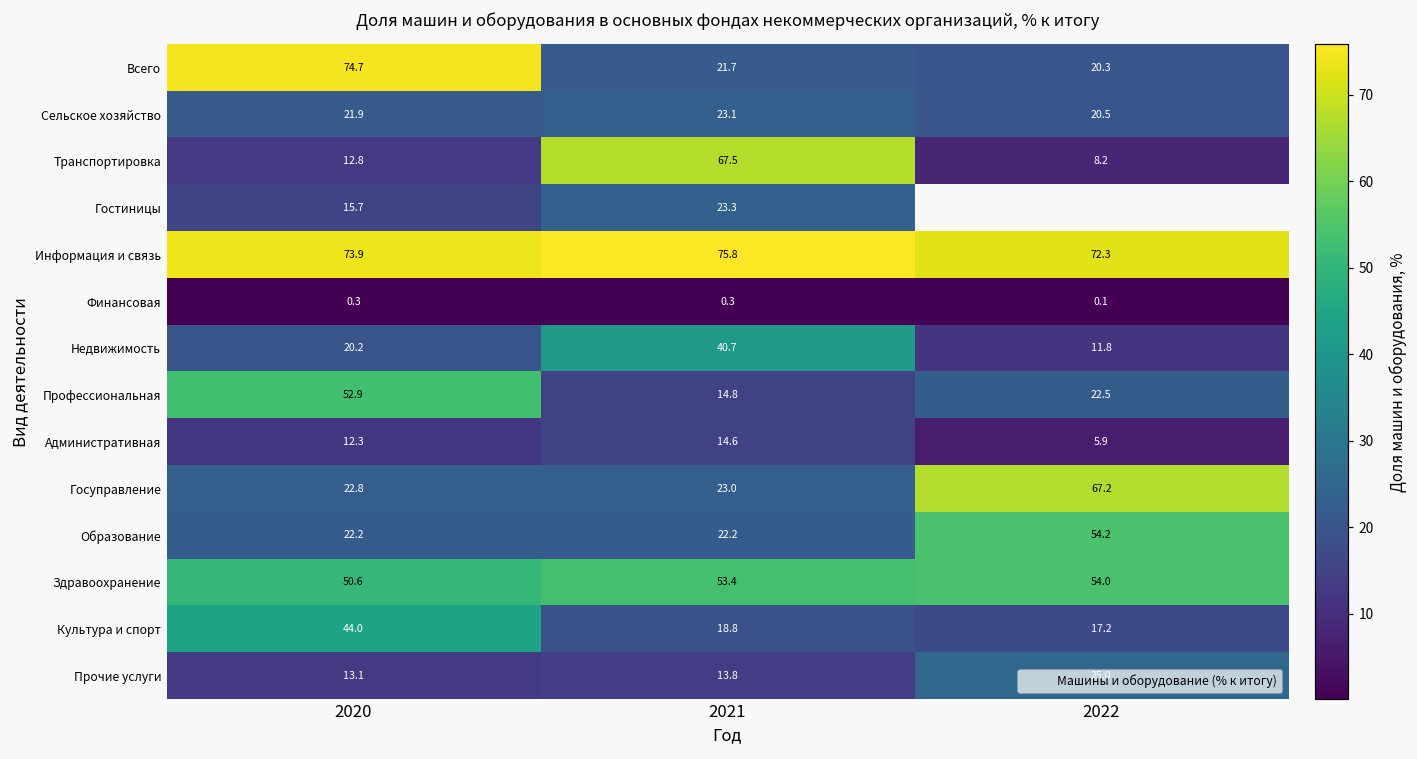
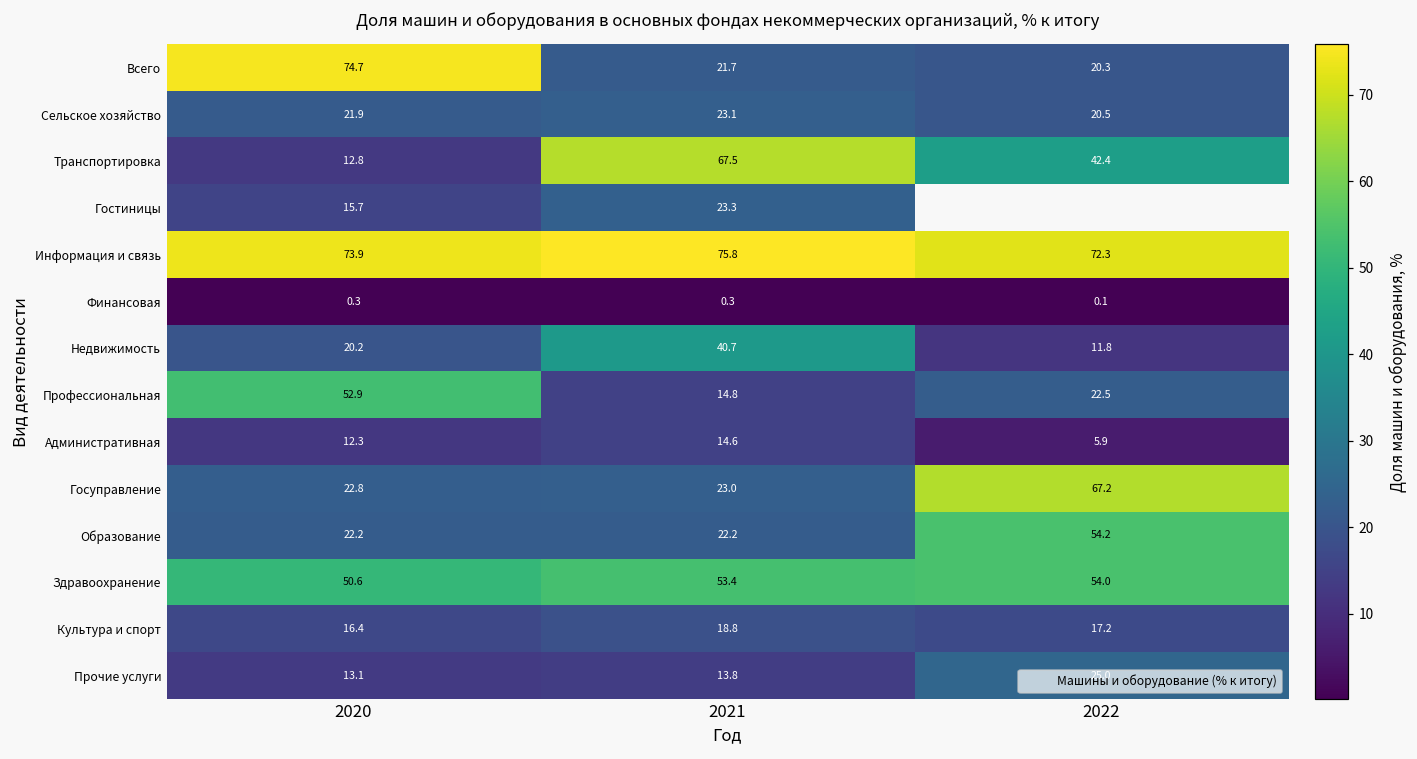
  {
    "Всего": {
      "2020": 74.7,
      "2021": 21.7,
      "2022": 20.3
    },
    "Сельское хозяйство": {
      "2020": 21.9,
      "2021": 23.1,
      "2022": 20.5
    },
    "Транспортировка": {
      "2020": 12.8,
      "2021": 67.5,
-     "2022": 8.2
+     "2022": 42.4
    },
    "Гостиницы": {
      "2020": 15.7,
      "2021": 23.3
    },
    "Информация и связь": {
      "2020": 73.9,
      "2021": 75.8,
      "2022": 72.3
    },
    "Финансовая": {
      "2020": 0.3,
      "2021": 0.3,
      "2022": 0.1
    },
    "Недвижимость": {
      "2020": 20.2,
      "2021": 40.7,
      "2022": 11.8
    },
    "Профессиональная": {
      "2020": 52.9,
      "2021": 14.8,
      "2022": 22.5
    },
    "Административная": {
      "2020": 12.3,
      "2021": 14.6,
      "2022": 5.9
    },
    "Госуправление": {
      "2020": 22.8,
      "2021": 23.0,
      "2022": 67.2
    },
    "Образование": {
      "2020": 22.2,
      "2021": 22.2,
      "2022": 54.2
    },
    "Здравоохранение": {
      "2020": 50.6,
      "2021": 53.4,
      "2022": 54.0
    },
    "Культура и спорт": {
-     "2020": 44.0,
+     "2020": 16.4,
      "2021": 18.8,
      "2022": 17.2
    },
    "Прочие услуги": {
      "2020": 13.1,
      "2021": 13.8
    }
  }
